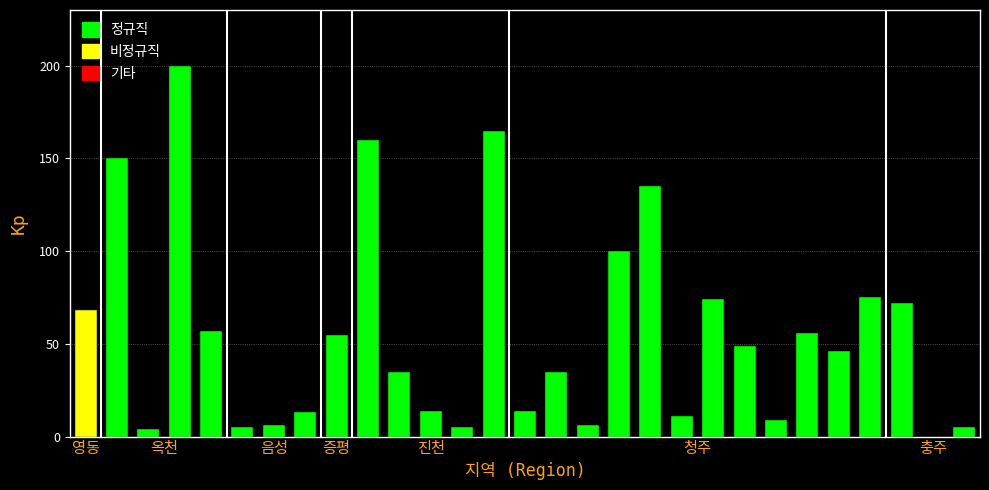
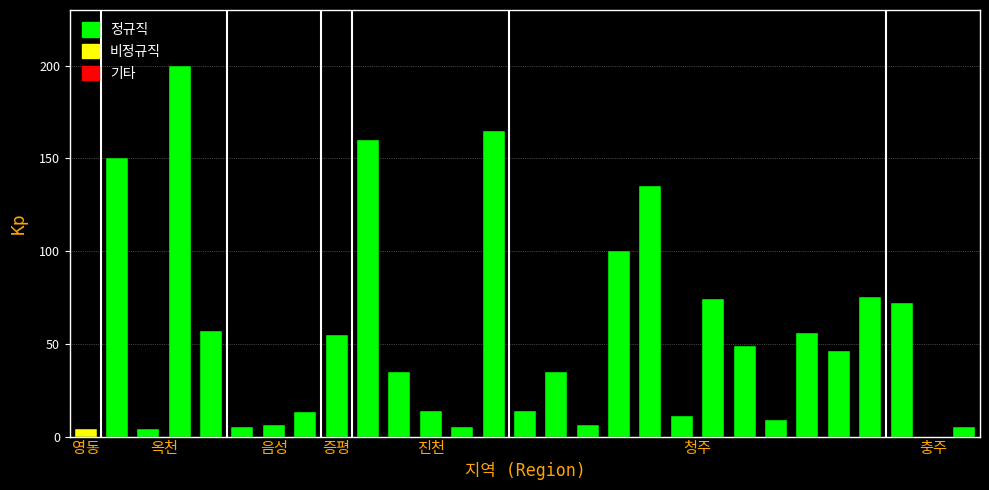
  {
-   "영동": 68,
+   "영동": 4,
    "증평": 55
  }
